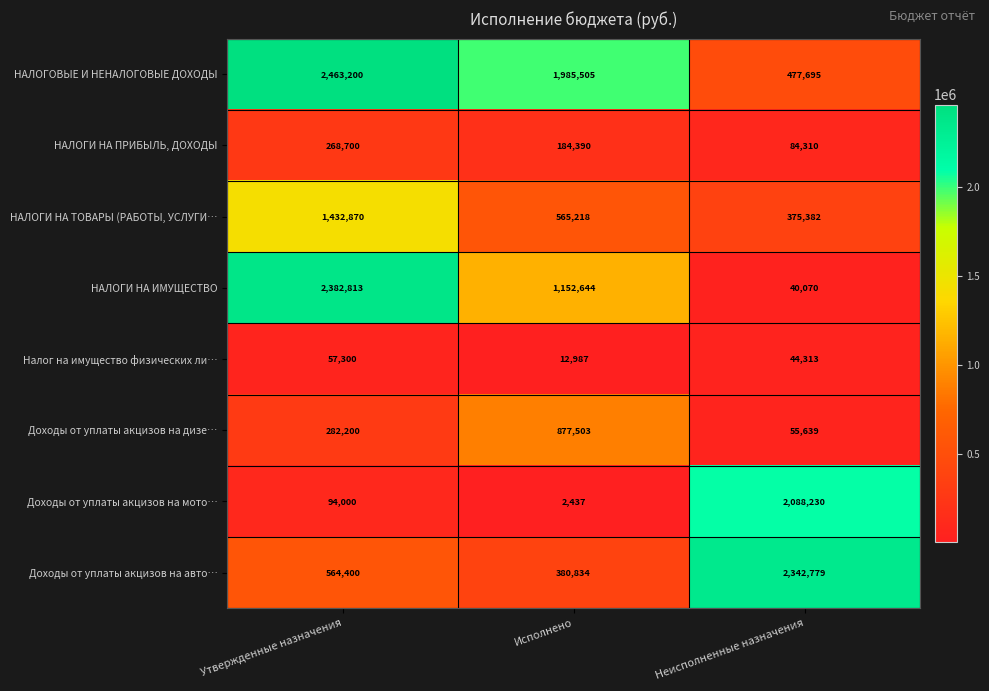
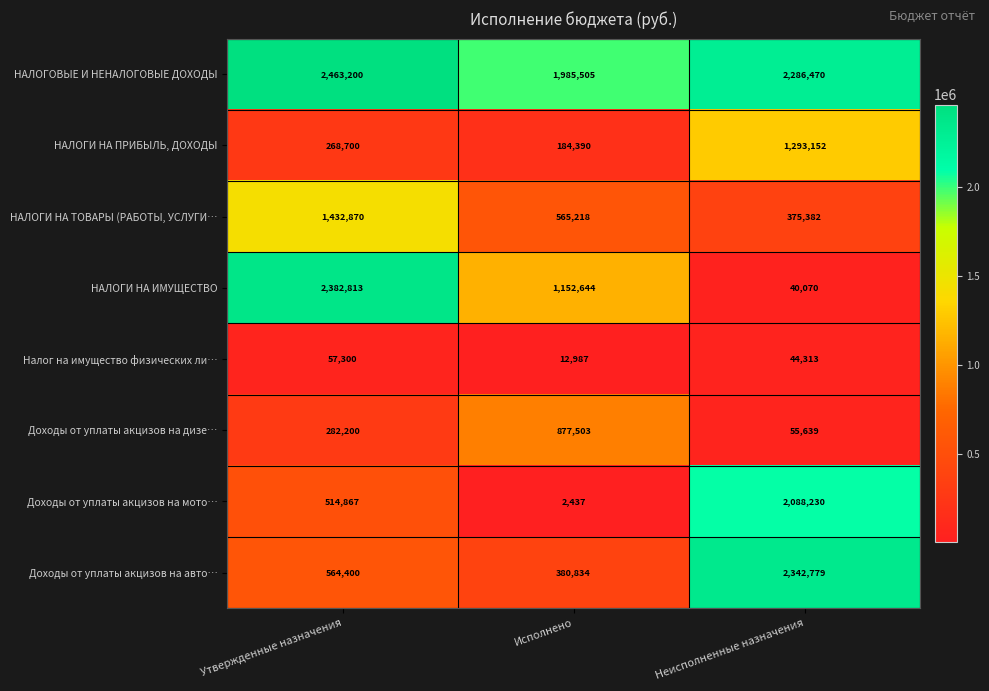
  {
    "НАЛОГОВЫЕ И НЕНАЛОГОВЫЕ ДОХОДЫ": {
      "Утвержденные назначения": "2,463,200",
      "Исполнено": "1,985,505",
-     "Неисполненные назначения": "477,695"
+     "Неисполненные назначения": "2,286,470"
    },
    "НАЛОГИ НА ПРИБЫЛЬ, ДОХОДЫ": {
      "Утвержденные назначения": "268,700",
      "Исполнено": "184,390",
-     "Неисполненные назначения": "84,310"
+     "Неисполненные назначения": "1,293,152"
    },
    "НАЛОГИ НА ТОВАРЫ (РАБОТЫ, УСЛУГИ…": {
      "Утвержденные назначения": "1,432,870",
      "Исполнено": "565,218",
      "Неисполненные назначения": "375,382"
    },
    "НАЛОГИ НА ИМУЩЕСТВО": {
      "Утвержденные назначения": "2,382,813",
      "Исполнено": "1,152,644",
      "Неисполненные назначения": "40,070"
    },
    "Налог на имущество физических ли…": {
      "Утвержденные назначения": "57,300",
      "Исполнено": "12,987",
      "Неисполненные назначения": "44,313"
    },
    "Доходы от уплаты акцизов на дизе…": {
      "Утвержденные назначения": "282,200",
      "Исполнено": "877,503",
      "Неисполненные назначения": "55,639"
    },
    "Доходы от уплаты акцизов на мото…": {
-     "Утвержденные назначения": "94,000",
+     "Утвержденные назначения": "514,867",
      "Исполнено": "2,437",
      "Неисполненные назначения": "2,088,230"
    },
    "Доходы от уплаты акцизов на авто…": {
      "Утвержденные назначения": "564,400",
      "Исполнено": "380,834",
      "Неисполненные назначения": "2,342,779"
    }
  }
